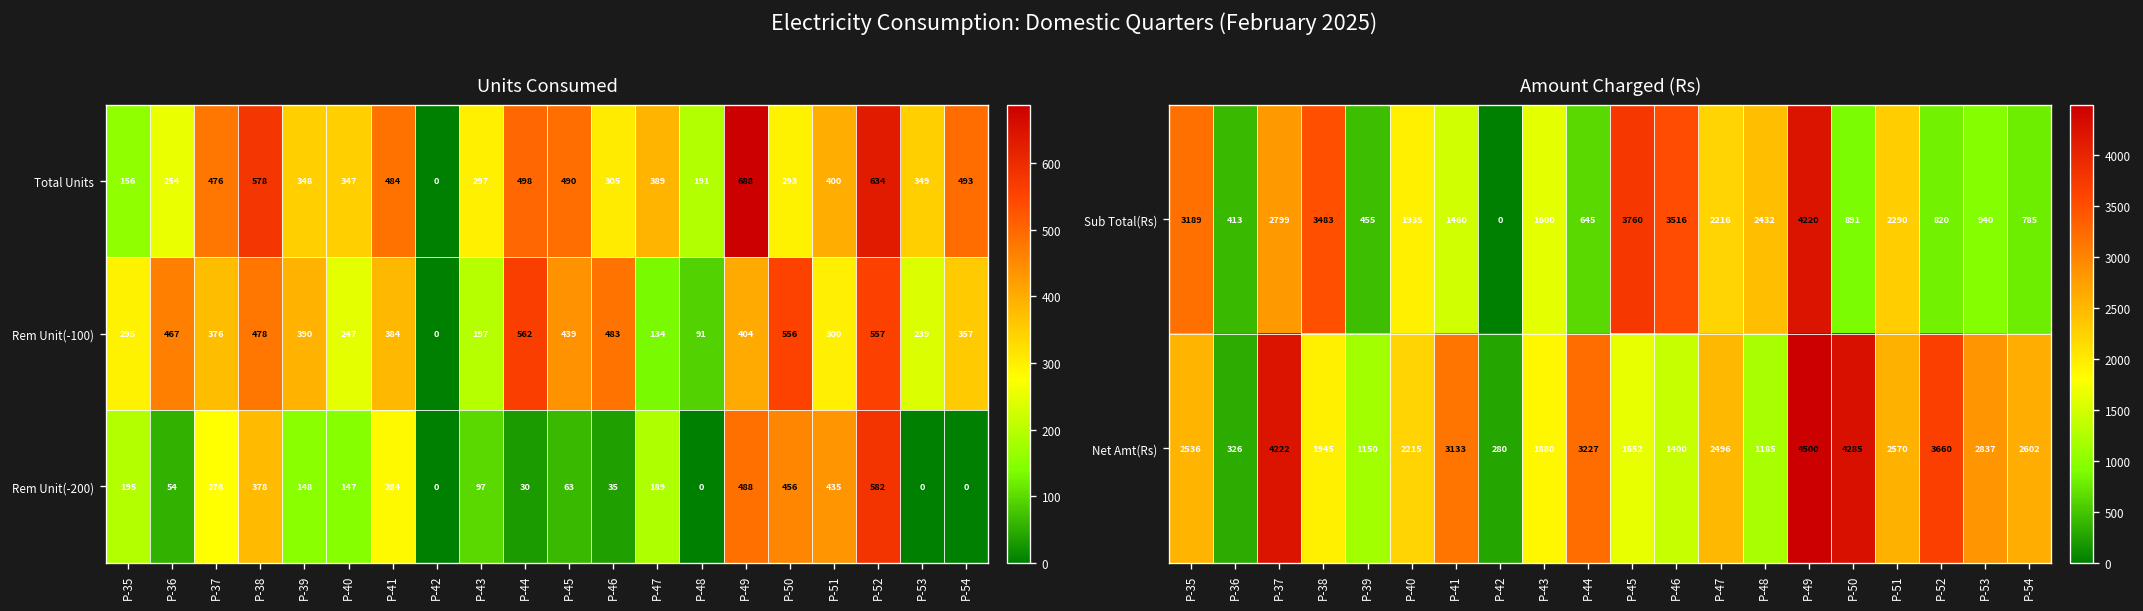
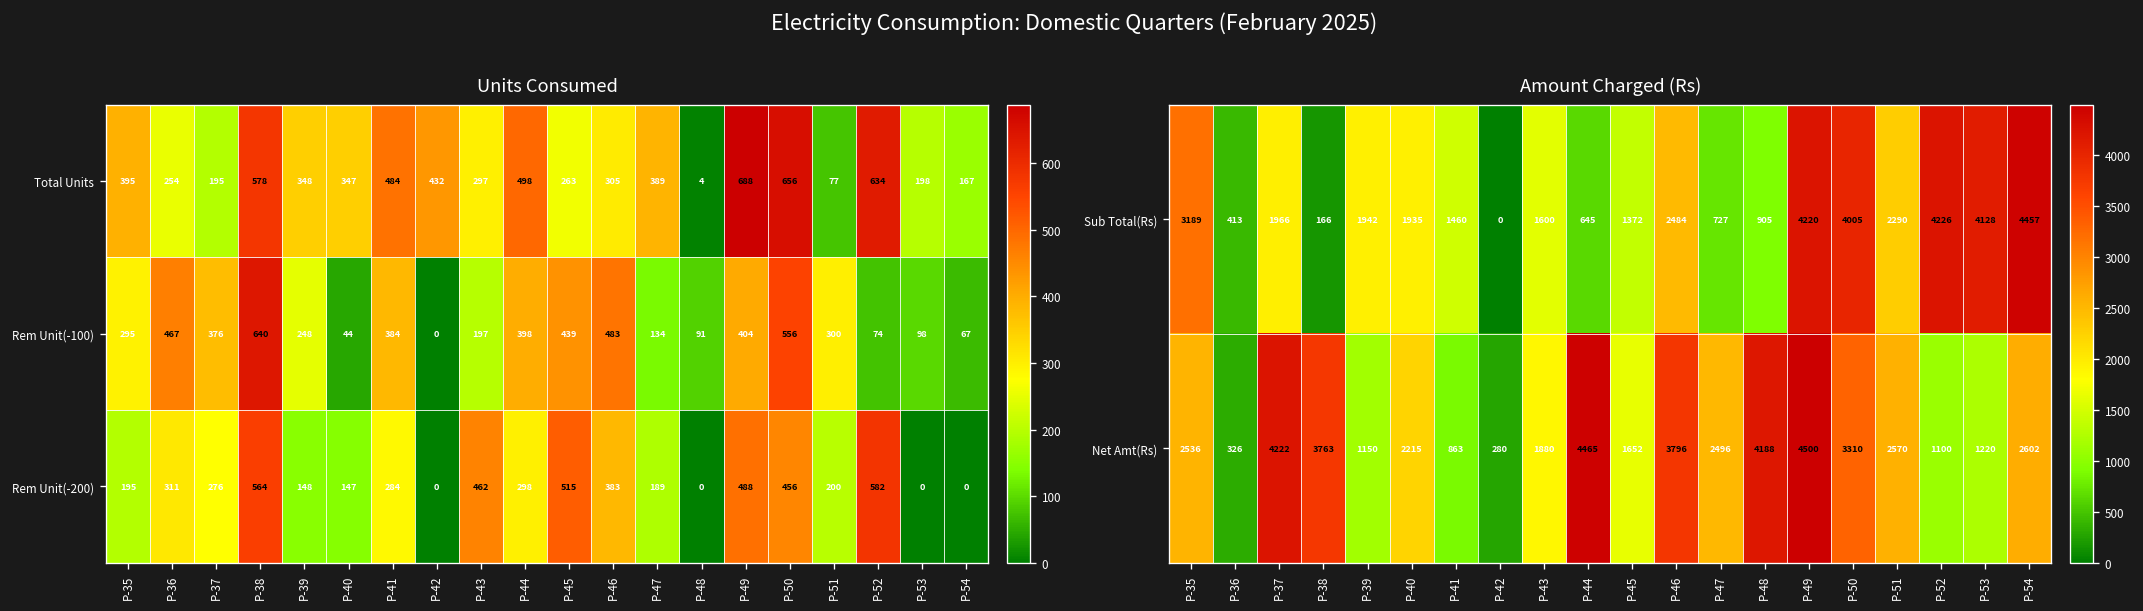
  {
    "Units Consumed": {
      "Total Units": {
-       "P-35": 156,
+       "P-35": 395,
        "P-36": 254,
-       "P-37": 476,
+       "P-37": 195,
        "P-38": 578,
        "P-39": 348,
        "P-40": 347,
        "P-41": 484,
-       "P-42": 0,
+       "P-42": 432,
        "P-43": 297,
        "P-44": 498,
-       "P-45": 490,
+       "P-45": 263,
        "P-46": 305,
        "P-47": 389,
-       "P-48": 191,
+       "P-48": 4,
        "P-49": 688,
-       "P-50": 293,
-       "P-51": 400,
+       "P-50": 656,
+       "P-51": 77,
        "P-52": 634,
-       "P-53": 349,
-       "P-54": 493
+       "P-53": 198,
+       "P-54": 167
      },
      "Rem Unit(-100)": {
        "P-35": 295,
        "P-36": 467,
        "P-37": 376,
-       "P-38": 478,
-       "P-39": 390,
-       "P-40": 247,
+       "P-38": 640,
+       "P-39": 248,
+       "P-40": 44,
        "P-41": 384,
        "P-42": 0,
        "P-43": 197,
-       "P-44": 562,
+       "P-44": 398,
        "P-45": 439,
        "P-46": 483,
        "P-47": 134,
        "P-48": 91,
        "P-49": 404,
        "P-50": 556,
        "P-51": 300,
-       "P-52": 557,
-       "P-53": 239,
-       "P-54": 357
+       "P-52": 74,
+       "P-53": 98,
+       "P-54": 67
      },
      "Rem Unit(-200)": {
        "P-35": 195,
-       "P-36": 54,
+       "P-36": 311,
        "P-37": 276,
-       "P-38": 378,
+       "P-38": 564,
        "P-39": 148,
        "P-40": 147,
        "P-41": 284,
        "P-42": 0,
-       "P-43": 97,
-       "P-44": 30,
-       "P-45": 63,
-       "P-46": 35,
+       "P-43": 462,
+       "P-44": 298,
+       "P-45": 515,
+       "P-46": 383,
        "P-47": 189,
        "P-48": 0,
        "P-49": 488,
        "P-50": 456,
-       "P-51": 435,
+       "P-51": 200,
        "P-52": 582,
        "P-53": 0,
        "P-54": 0
      }
    },
    "Amount Charged (Rs)": {
      "Sub Total(Rs)": {
        "P-35": 3189,
        "P-36": 413,
-       "P-37": 2799,
-       "P-38": 3483,
-       "P-39": 455,
+       "P-37": 1966,
+       "P-38": 166,
+       "P-39": 1942,
        "P-40": 1935,
        "P-41": 1460,
        "P-42": 0,
        "P-43": 1600,
        "P-44": 645,
-       "P-45": 3760,
-       "P-46": 3516,
-       "P-47": 2216,
-       "P-48": 2432,
+       "P-45": 1372,
+       "P-46": 2484,
+       "P-47": 727,
+       "P-48": 905,
        "P-49": 4220,
-       "P-50": 891,
+       "P-50": 4005,
        "P-51": 2290,
-       "P-52": 820,
-       "P-53": 940,
-       "P-54": 785
+       "P-52": 4226,
+       "P-53": 4128,
+       "P-54": 4457
      },
      "Net Amt(Rs)": {
        "P-35": 2536,
        "P-36": 326,
        "P-37": 4222,
-       "P-38": 1945,
+       "P-38": 3763,
        "P-39": 1150,
        "P-40": 2215,
-       "P-41": 3133,
+       "P-41": 863,
        "P-42": 280,
        "P-43": 1880,
-       "P-44": 3227,
+       "P-44": 4465,
        "P-45": 1652,
-       "P-46": 1400,
+       "P-46": 3796,
        "P-47": 2496,
-       "P-48": 1185,
+       "P-48": 4188,
        "P-49": 4500,
-       "P-50": 4285,
+       "P-50": 3310,
        "P-51": 2570,
-       "P-52": 3660,
-       "P-53": 2837,
+       "P-52": 1100,
+       "P-53": 1220,
        "P-54": 2602
      }
    }
  }
